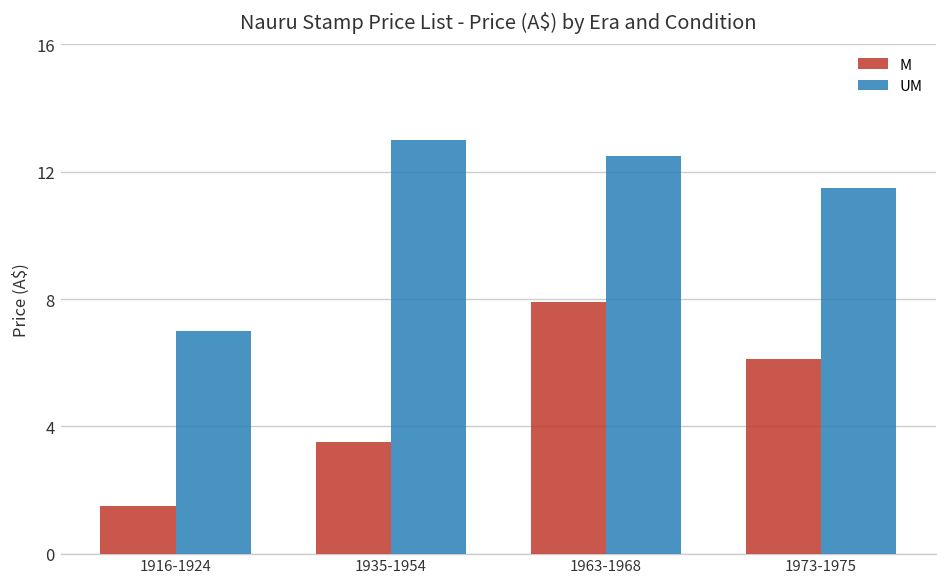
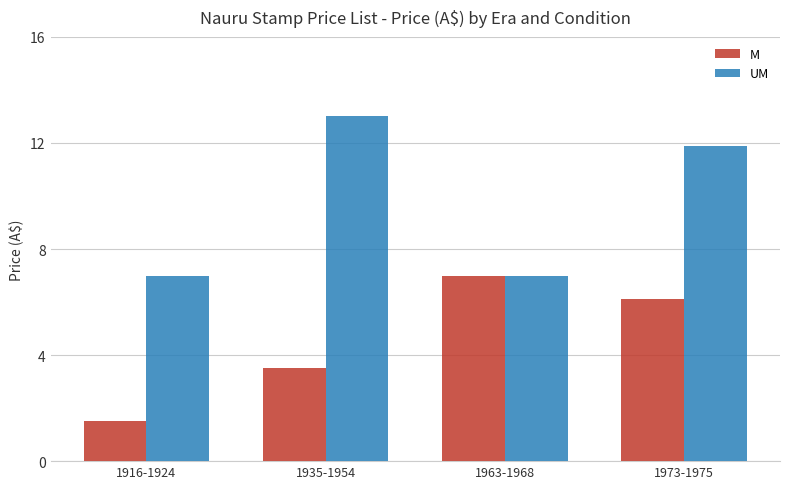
  {
    "M": {
      "1916-1924": 1.5,
      "1935-1954": 3.5,
-     "1963-1968": 7.9,
+     "1963-1968": 7.0,
      "1973-1975": 6.1
    },
    "UM": {
      "1916-1924": 7.0,
      "1935-1954": 13.0,
-     "1963-1968": 12.5,
-     "1973-1975": 11.5
+     "1963-1968": 7.0,
+     "1973-1975": 11.9
    }
  }
